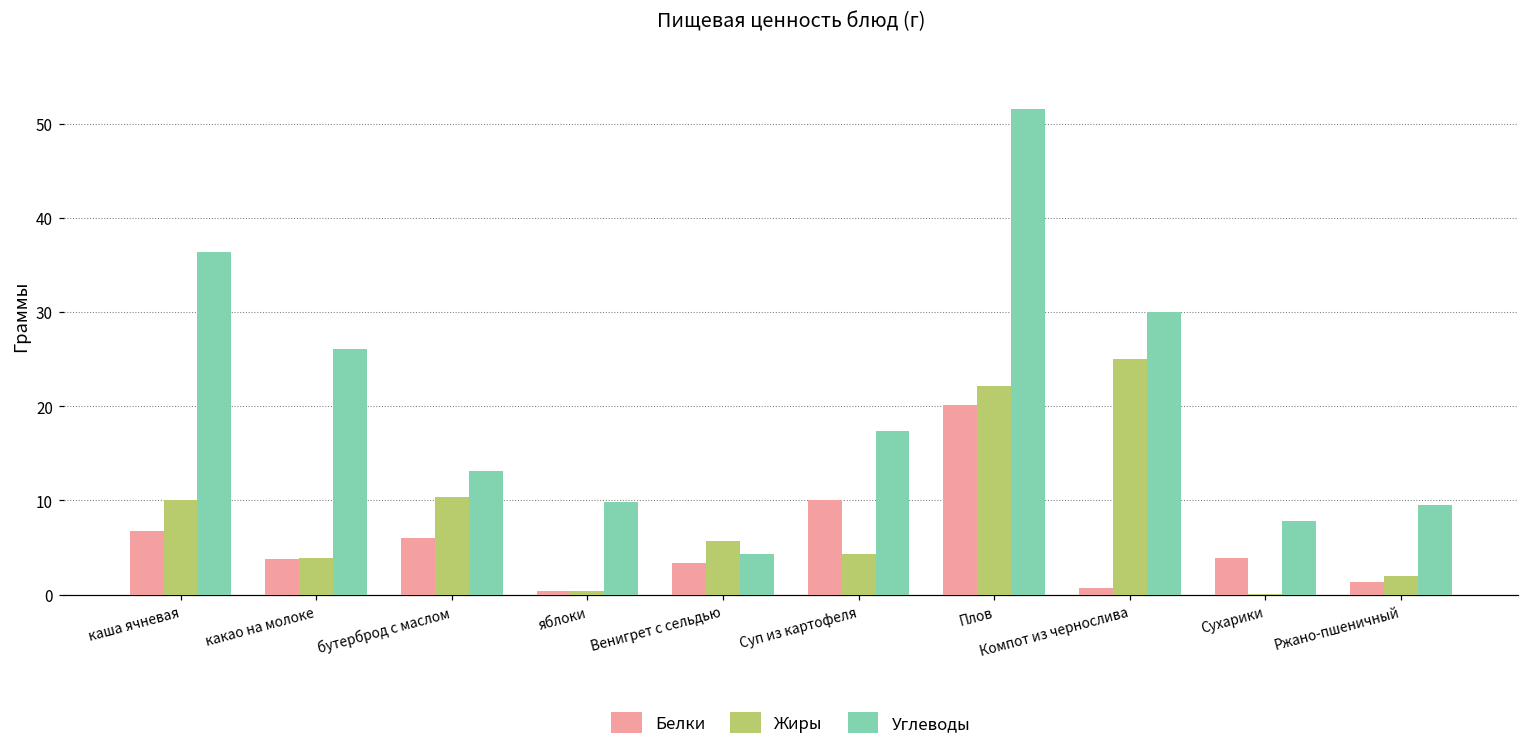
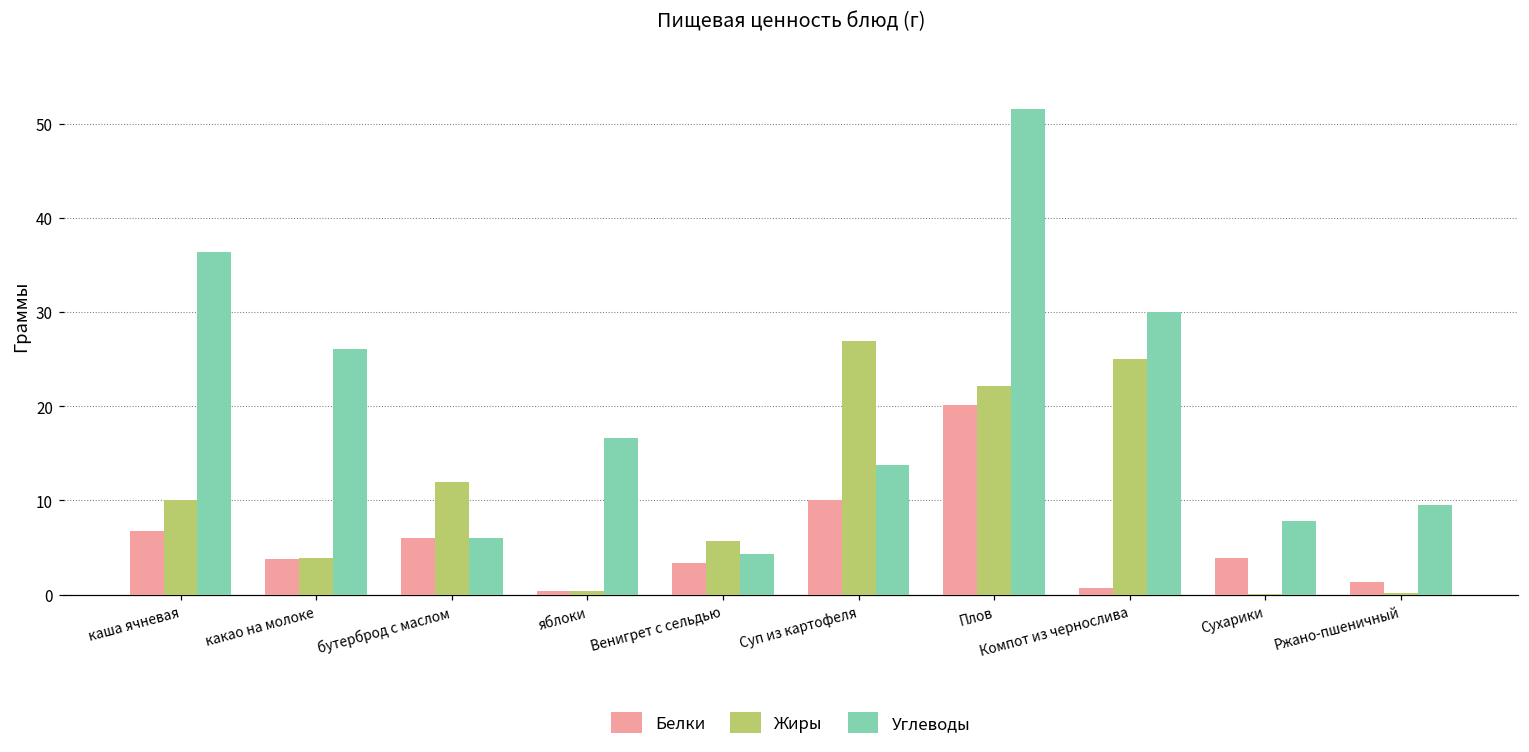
  {
    "Белки": {
      "каша ячневая": 7,
      "какао на молоке": 4,
      "бутерброд с маслом": 6,
      "яблоки": 0,
      "Венигрет с сельдью": 3,
      "Суп из картофеля": 10,
      "Плов": 20,
      "Компот из чернослива": 1,
      "Сухарики": 4,
      "Ржано-пшеничный": 1
    },
    "Жиры": {
      "каша ячневая": 10,
      "какао на молоке": 4,
-     "бутерброд с маслом": 10,
+     "бутерброд с маслом": 12,
      "яблоки": 0,
      "Венигрет с сельдью": 6,
-     "Суп из картофеля": 4,
+     "Суп из картофеля": 27,
      "Плов": 22,
      "Компот из чернослива": 25,
-     "Ржано-пшеничный": 2
+     "Ржано-пшеничный": 0
    },
    "Углеводы": {
      "каша ячневая": 36,
      "какао на молоке": 26,
-     "бутерброд с маслом": 13,
-     "яблоки": 10,
+     "бутерброд с маслом": 6,
+     "яблоки": 17,
      "Венигрет с сельдью": 4,
-     "Суп из картофеля": 17,
+     "Суп из картофеля": 14,
      "Плов": 52,
      "Компот из чернослива": 30,
      "Сухарики": 8,
      "Ржано-пшеничный": 10
    }
  }
